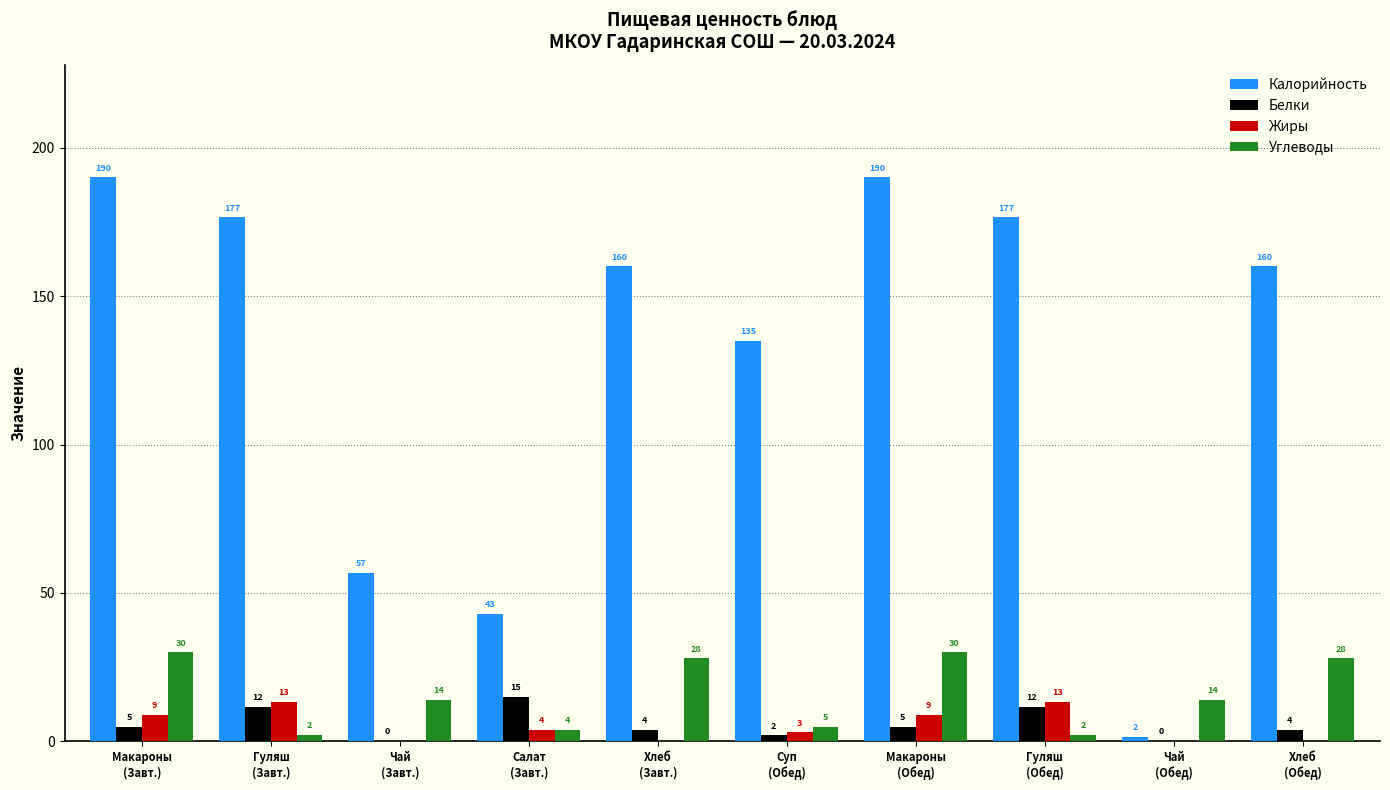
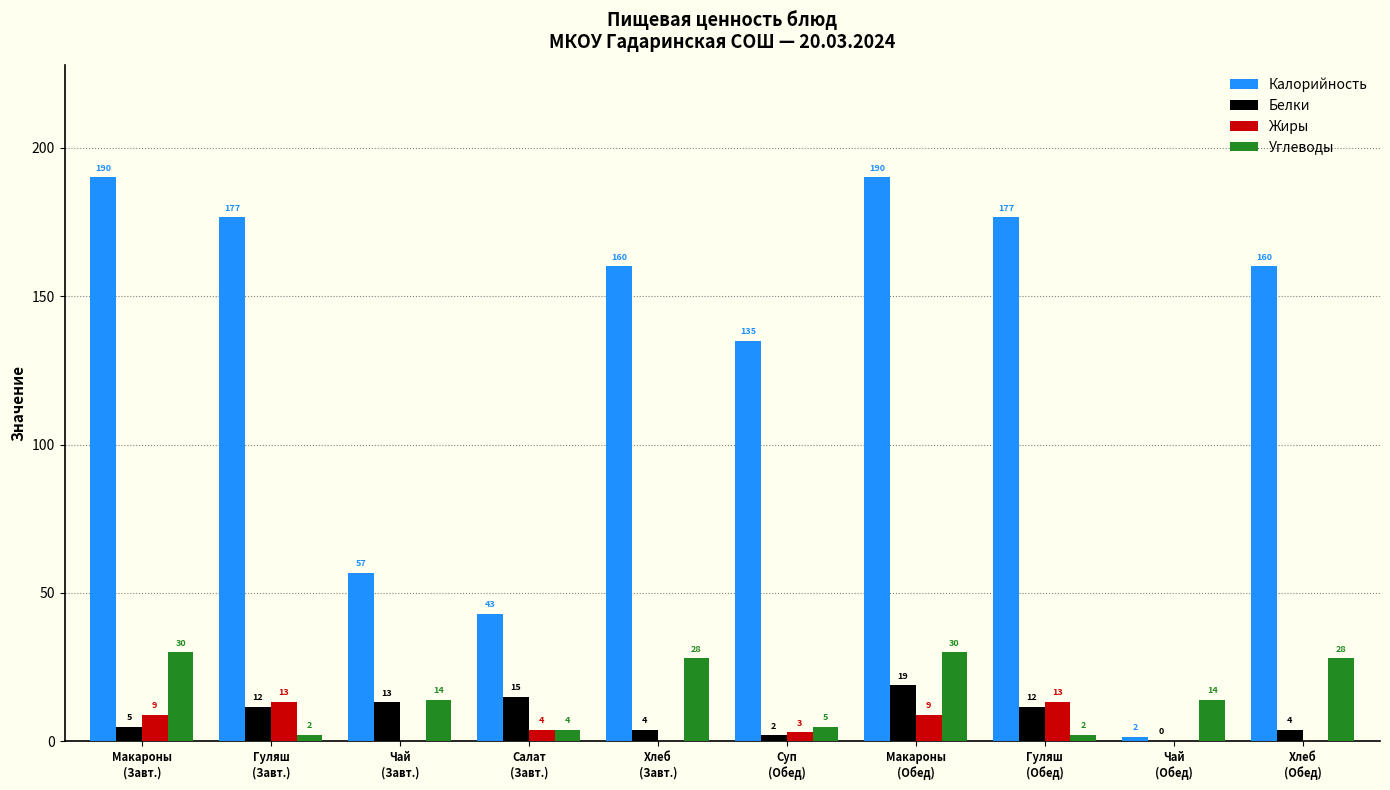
  {
    "Калорийность": {
      "Макароны (Завт.)": 190,
      "Гуляш (Завт.)": 177,
      "Чай (Завт.)": 57,
      "Салат (Завт.)": 43,
      "Хлеб (Завт.)": 160,
      "Суп (Обед)": 135,
      "Макароны (Обед)": 190,
      "Гуляш (Обед)": 177,
      "Чай (Обед)": 2,
      "Хлеб (Обед)": 160
    },
    "Белки": {
      "Макароны (Завт.)": 5,
      "Гуляш (Завт.)": 12,
-     "Чай (Завт.)": 0,
+     "Чай (Завт.)": 13,
      "Салат (Завт.)": 15,
      "Хлеб (Завт.)": 4,
      "Суп (Обед)": 2,
-     "Макароны (Обед)": 5,
+     "Макароны (Обед)": 19,
      "Гуляш (Обед)": 12,
      "Чай (Обед)": 0,
      "Хлеб (Обед)": 4
    },
    "Жиры": {
      "Макароны (Завт.)": 9,
      "Гуляш (Завт.)": 13,
      "Салат (Завт.)": 4,
      "Суп (Обед)": 3,
      "Макароны (Обед)": 9,
      "Гуляш (Обед)": 13
    },
    "Углеводы": {
      "Макароны (Завт.)": 30,
      "Гуляш (Завт.)": 2,
      "Чай (Завт.)": 14,
      "Салат (Завт.)": 4,
      "Хлеб (Завт.)": 28,
      "Суп (Обед)": 5,
      "Макароны (Обед)": 30,
      "Гуляш (Обед)": 2,
      "Чай (Обед)": 14,
      "Хлеб (Обед)": 28
    }
  }
